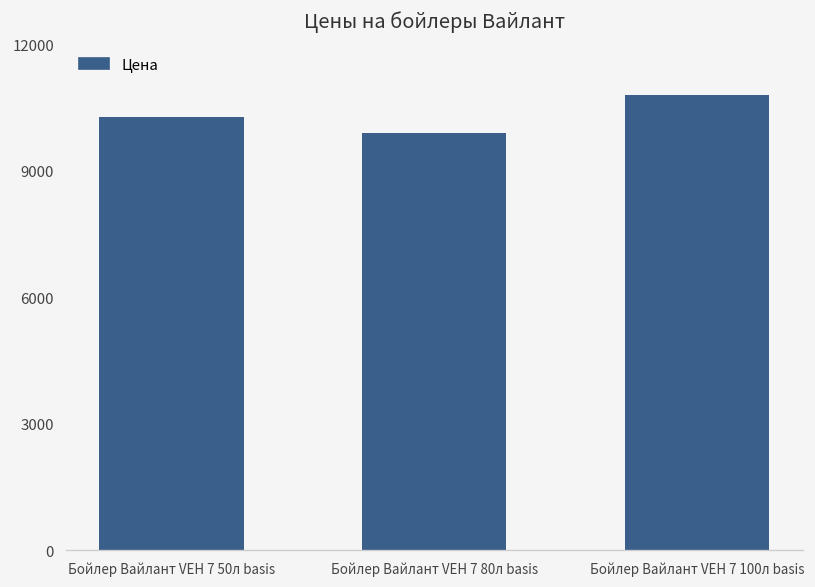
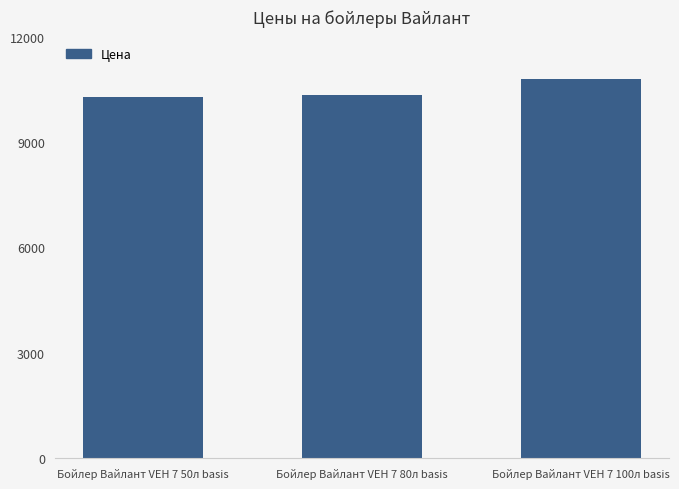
  {
    "Бойлер Вайлант VEH 7 50л basis": 10300,
-   "Бойлер Вайлант VEH 7 80л basis": 9900,
+   "Бойлер Вайлант VEH 7 80л basis": 10300,
    "Бойлер Вайлант VEH 7 100л basis": 10800
  }
